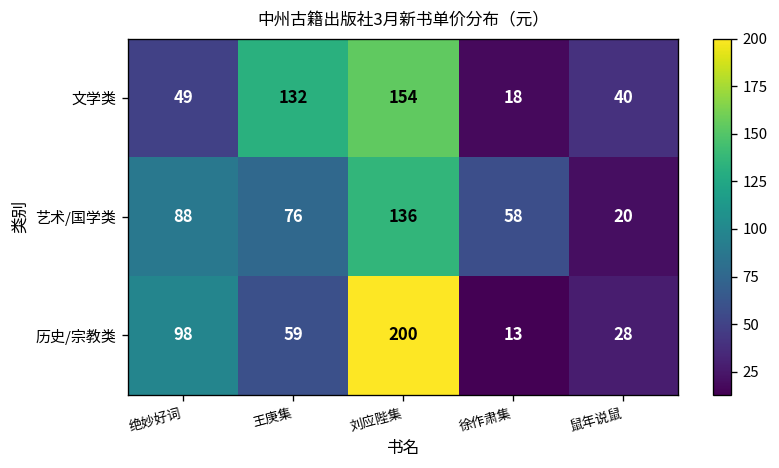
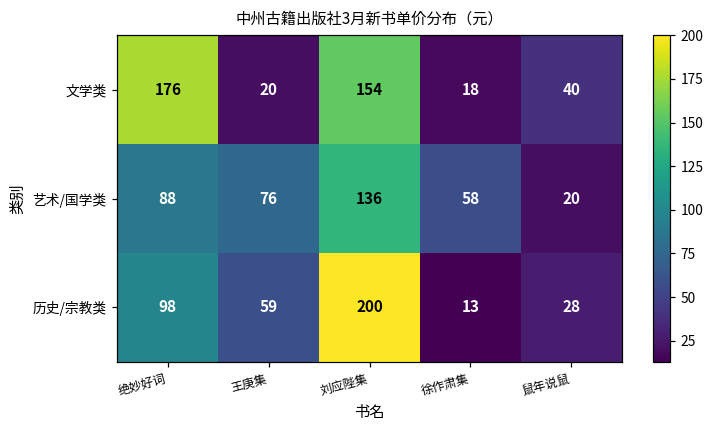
  {
    "文学类": {
-     "绝妙好词": 49,
-     "王庚集": 132,
+     "绝妙好词": 176,
+     "王庚集": 20,
      "刘应陛集": 154,
      "徐作肃集": 18,
      "鼠年说鼠": 40
    },
    "艺术/国学类": {
      "绝妙好词": 88,
      "王庚集": 76,
      "刘应陛集": 136,
      "徐作肃集": 58,
      "鼠年说鼠": 20
    },
    "历史/宗教类": {
      "绝妙好词": 98,
      "王庚集": 59,
      "刘应陛集": 200,
      "徐作肃集": 13,
      "鼠年说鼠": 28
    }
  }
